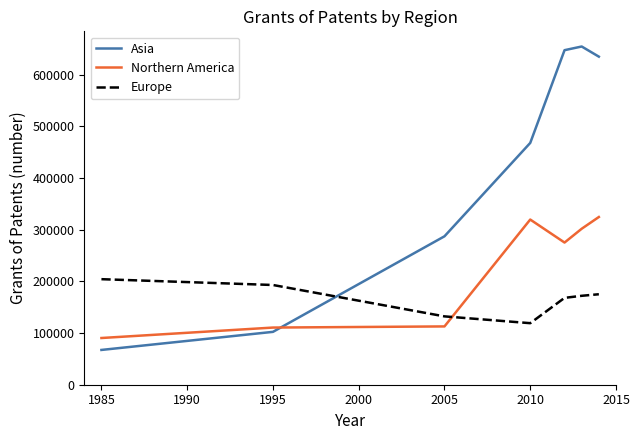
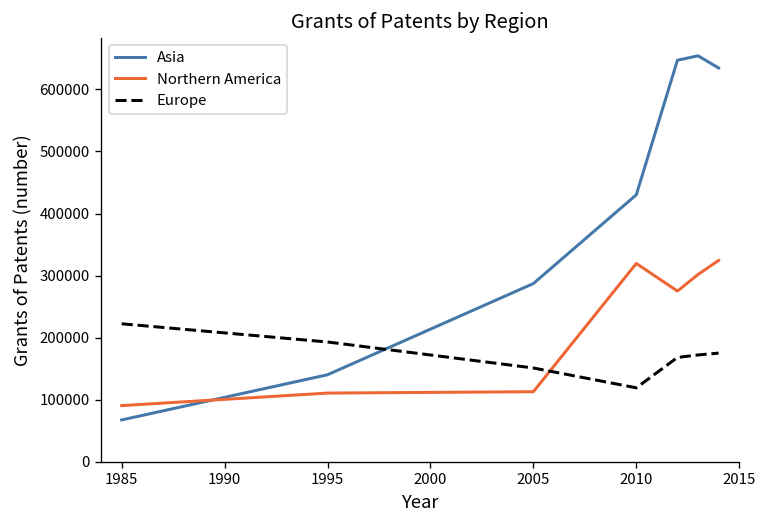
  {
    "Asia": {
      "1985": 70000,
-     "1995": 100000,
+     "1995": 140000,
      "2005": 290000,
-     "2010": 470000
+     "2010": 430000
    },
    "Northern America": {
      "1985": 90000,
      "1995": 110000,
      "2005": 110000,
      "2010": 320000
    },
    "Europe": {
-     "1985": 200000,
+     "1985": 220000,
      "1995": 190000,
-     "2005": 130000,
+     "2005": 150000,
      "2010": 120000
    }
  }
